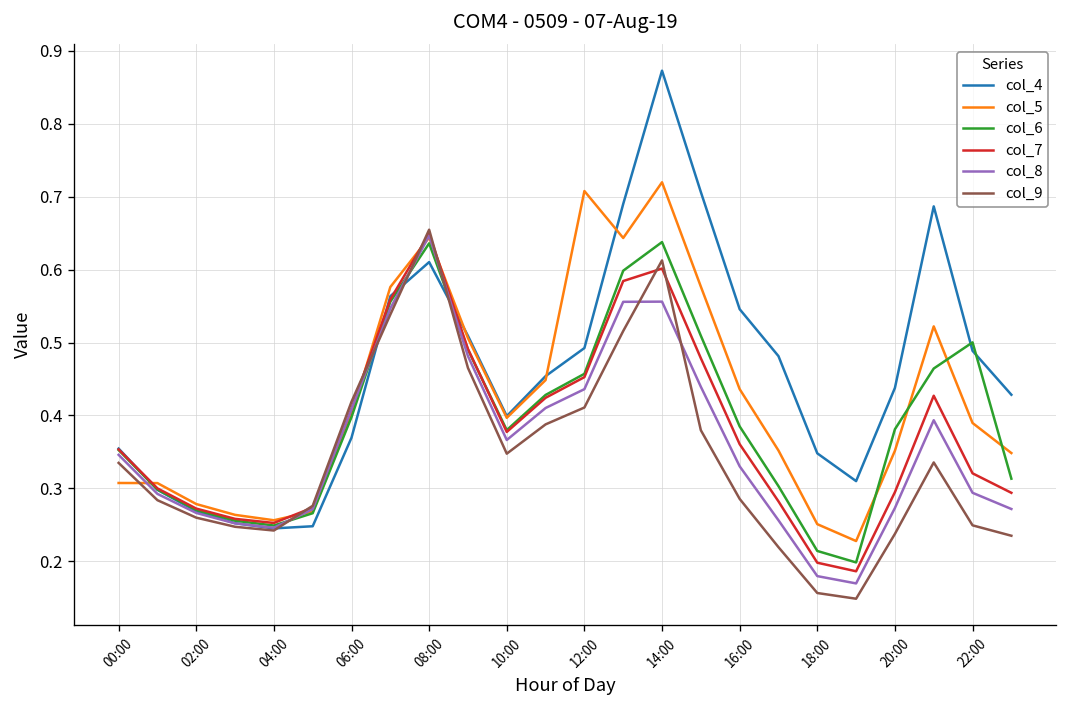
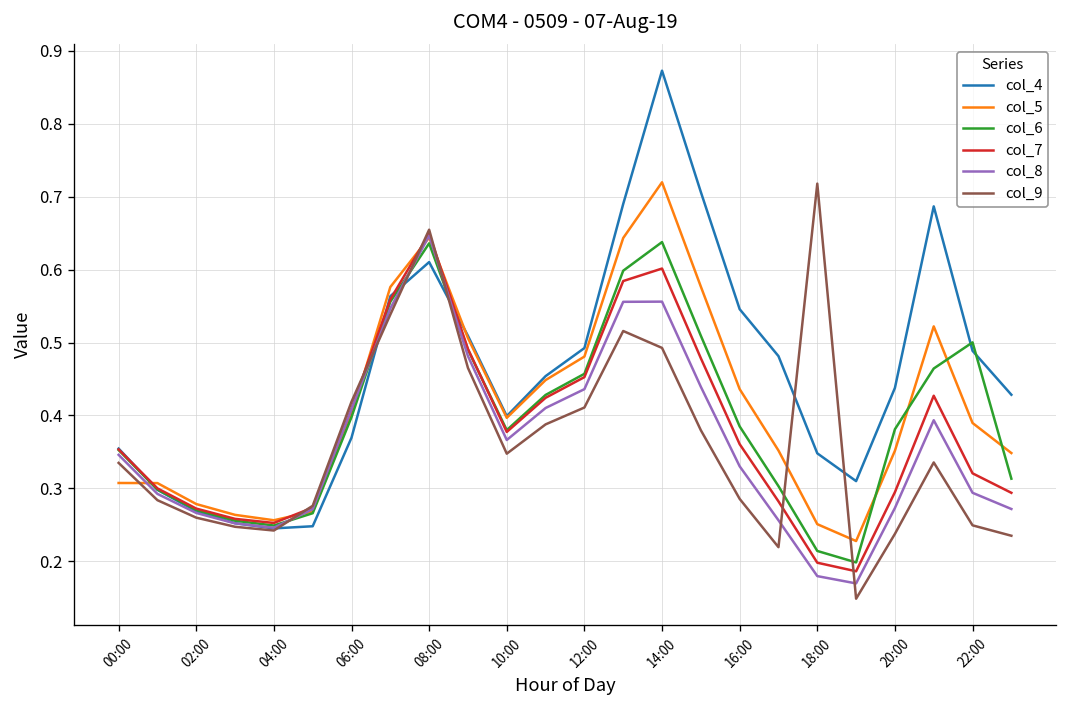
  {
    "col_4": {
      "06:00": 0.37,
      "08:00": 0.61,
      "12:00": 0.49,
      "14:00": 0.87,
      "16:00": 0.55,
      "18:00": 0.35,
      "20:00": 0.44,
      "22:00": 0.49
    },
    "col_5": {
      "00:00": 0.31,
      "02:00": 0.28,
-     "12:00": 0.71,
+     "12:00": 0.48,
      "14:00": 0.72,
      "16:00": 0.44,
      "18:00": 0.25,
      "20:00": 0.35,
      "22:00": 0.39
    },
    "col_6": {
      "08:00": 0.64,
      "12:00": 0.46,
      "14:00": 0.64,
      "16:00": 0.38,
      "18:00": 0.21,
      "20:00": 0.38,
      "22:00": 0.50
    },
    "col_7": {
      "12:00": 0.45,
      "14:00": 0.60,
      "16:00": 0.36,
      "18:00": 0.20,
      "20:00": 0.29,
      "22:00": 0.32
    },
    "col_8": {
      "00:00": 0.35,
      "10:00": 0.37,
      "12:00": 0.44,
      "14:00": 0.56,
      "16:00": 0.33,
      "18:00": 0.18,
      "20:00": 0.27,
      "22:00": 0.29
    },
    "col_9": {
      "00:00": 0.33,
      "02:00": 0.26,
      "06:00": 0.42,
      "08:00": 0.65,
      "10:00": 0.35,
      "12:00": 0.41,
-     "14:00": 0.61,
+     "14:00": 0.49,
      "16:00": 0.29,
-     "18:00": 0.16,
+     "18:00": 0.72,
      "20:00": 0.24,
      "22:00": 0.25
    }
  }
